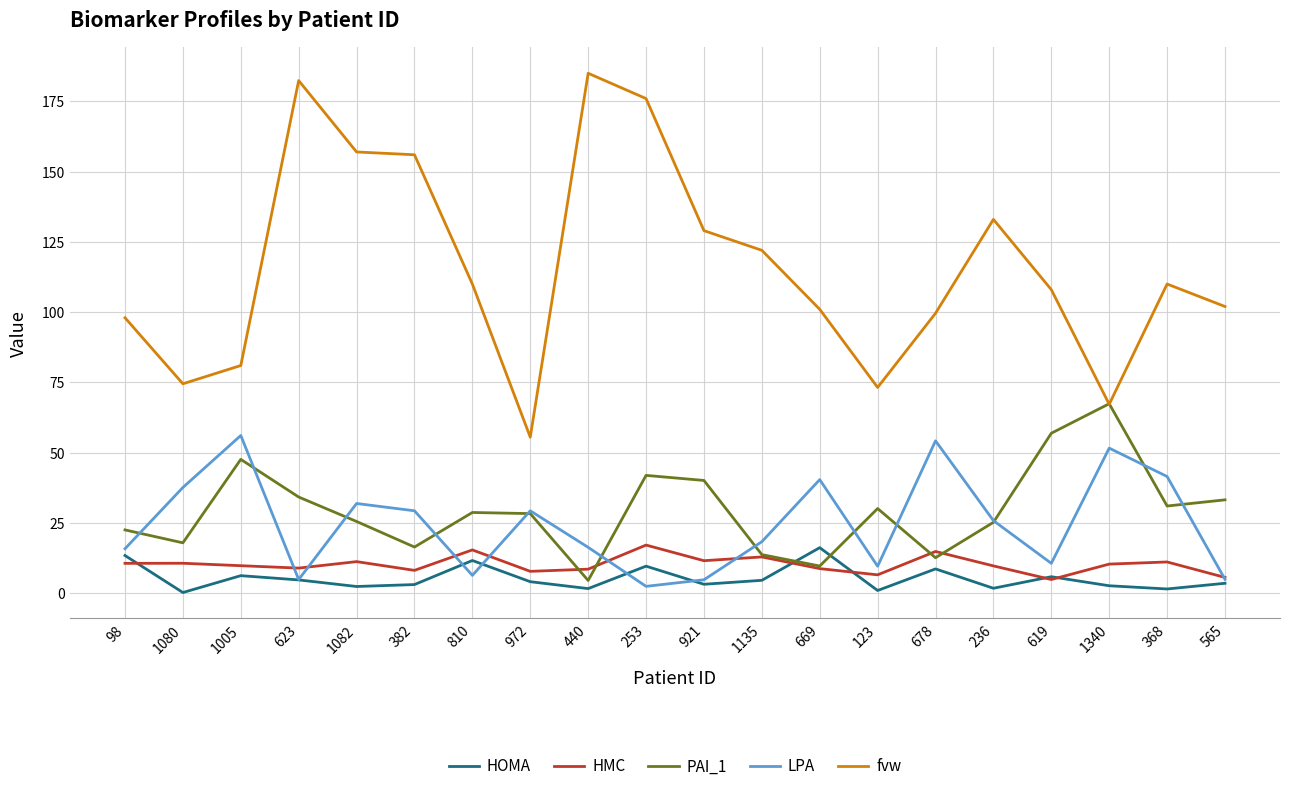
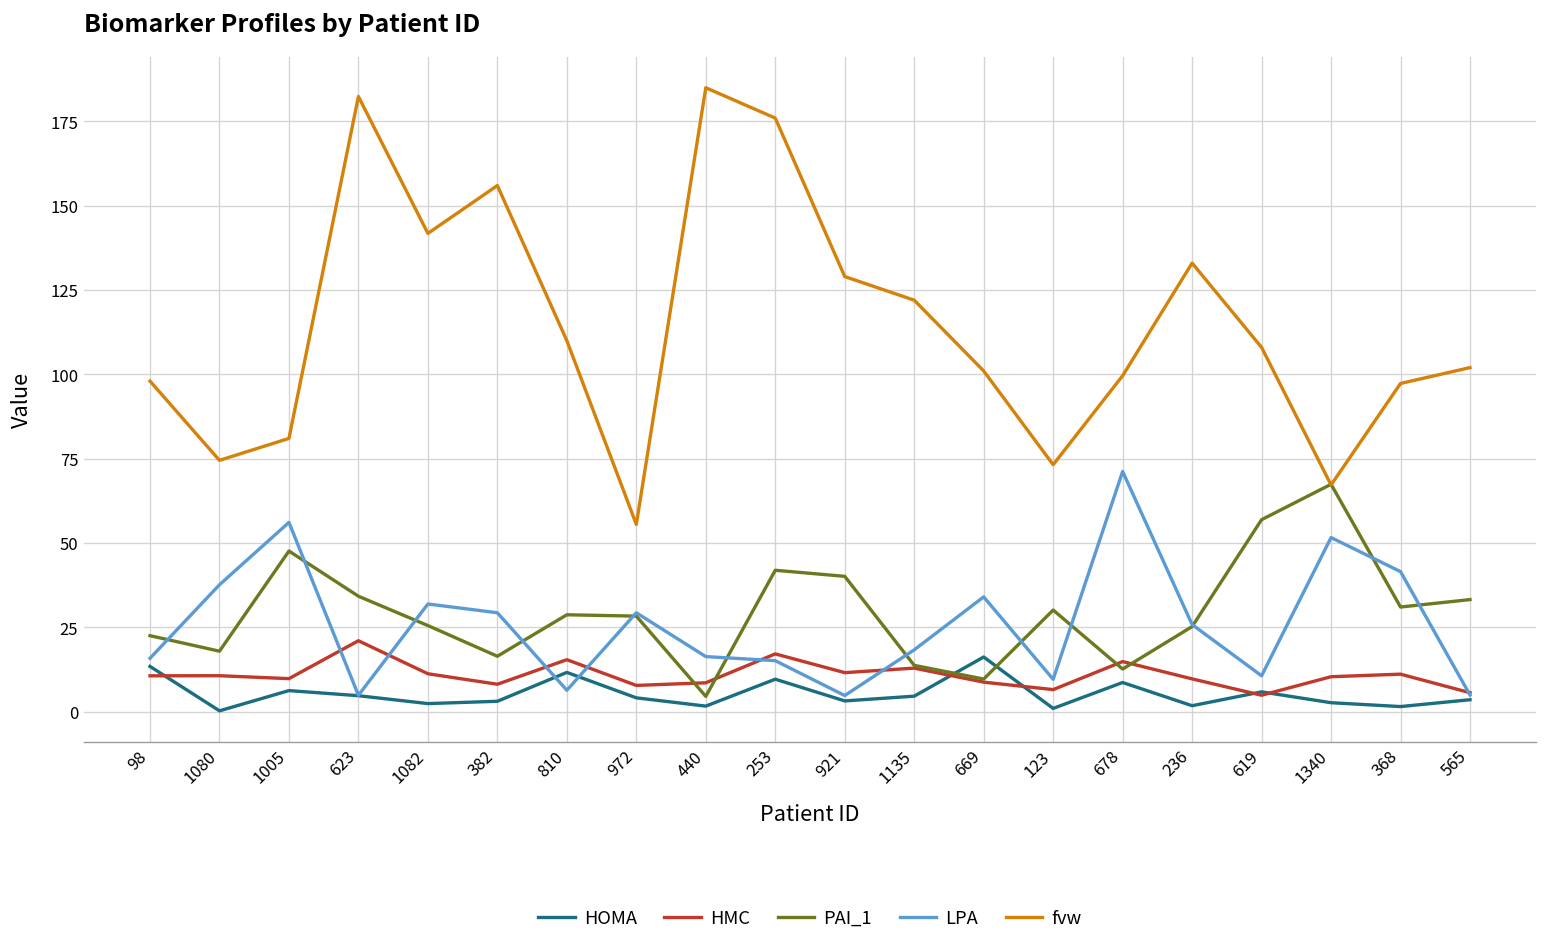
  {
    "HOMA": {
      "98": 13,
      "1080": 0,
      "1005": 6,
      "1082": 2,
      "382": 3,
      "810": 12,
      "972": 4,
      "440": 2,
      "253": 10,
      "921": 3,
      "1135": 5,
      "669": 16,
      "123": 1,
      "678": 9,
      "236": 2,
      "619": 6,
      "1340": 3,
      "368": 1,
      "565": 4
    },
    "HMC": {
      "98": 11,
      "1080": 11,
      "1005": 10,
-     "623": 9,
+     "623": 21,
      "1082": 11,
      "382": 8,
      "810": 15,
      "972": 8,
      "440": 9,
      "253": 17,
      "921": 12,
      "123": 7,
      "678": 15,
      "236": 10,
      "619": 5,
      "1340": 10,
      "368": 11
    },
    "PAI_1": {
      "98": 23,
      "1080": 18,
      "1005": 48,
      "623": 34,
      "1082": 26,
      "382": 16,
      "810": 29,
      "972": 28,
      "440": 5,
      "253": 42,
      "921": 40,
      "123": 30,
      "678": 13,
      "619": 57,
      "368": 31,
      "565": 33
    },
    "LPA": {
      "98": 16,
      "1080": 38,
      "1005": 56,
      "1082": 32,
      "382": 29,
      "810": 6,
      "972": 29,
      "440": 16,
-     "253": 2,
+     "253": 15,
      "921": 5,
      "1135": 18,
-     "669": 40,
+     "669": 34,
      "123": 10,
-     "678": 54,
+     "678": 71,
      "619": 11,
      "1340": 52,
      "368": 42
    },
    "fvw": {
      "98": 98,
      "1080": 75,
      "1005": 81,
      "623": 182,
-     "1082": 157,
+     "1082": 142,
      "382": 156,
      "810": 110,
      "972": 56,
      "440": 185,
      "253": 176,
      "921": 129,
      "1135": 122,
      "669": 101,
      "123": 73,
      "678": 100,
      "236": 133,
      "619": 108,
-     "368": 110,
+     "368": 97,
      "565": 102
    }
  }
